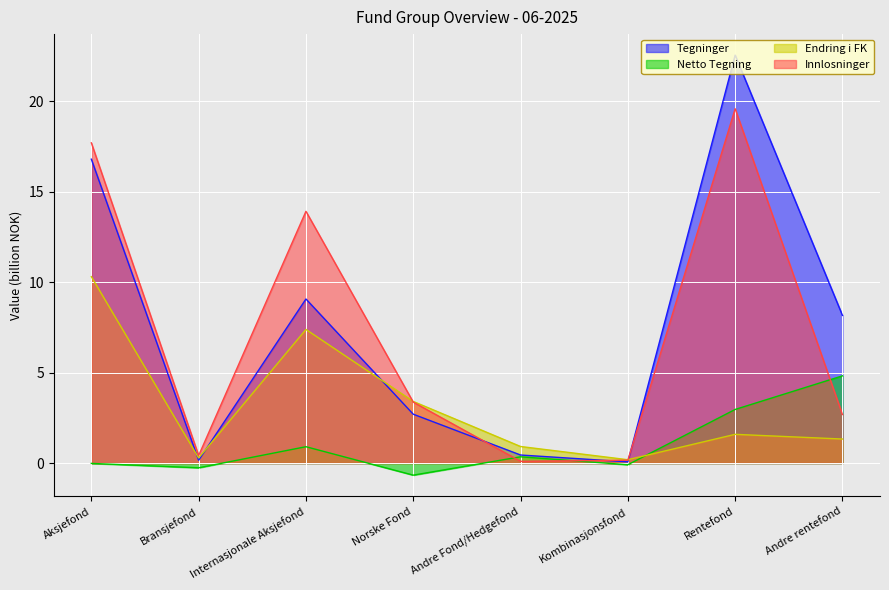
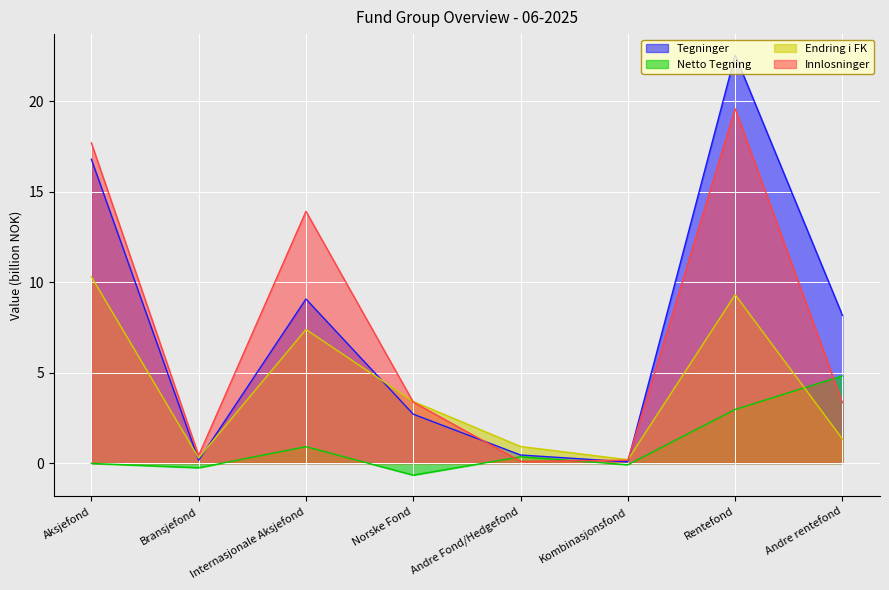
  {
    "Tegninger": {
      "Aksjefond": 16.8,
      "Internasjonale Aksjefond": 9.1,
      "Norske Fond": 2.7,
      "Andre rentefond": 8.2
    },
    "Endring i FK": {
      "Aksjefond": 10.3,
      "Internasjonale Aksjefond": 7.4,
      "Andre Fond/Hedgefond": 0.9,
-     "Rentefond": 1.6,
+     "Rentefond": 9.3,
      "Andre rentefond": 1.3
    },
    "Innlosninger": {
      "Aksjefond": 17.7,
      "Internasjonale Aksjefond": 13.9,
      "Andre Fond/Hedgefond": 0.1,
      "Rentefond": 19.6,
-     "Andre rentefond": 2.7
+     "Andre rentefond": 3.3
    }
  }
